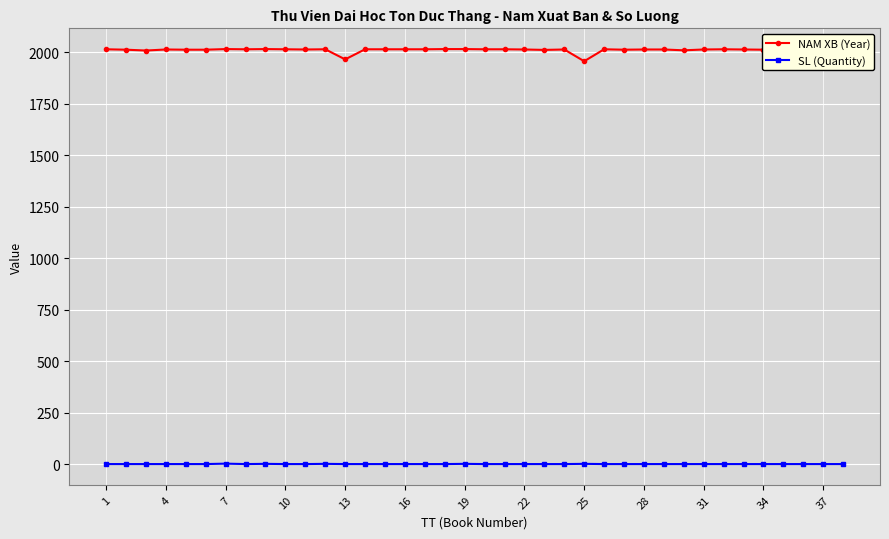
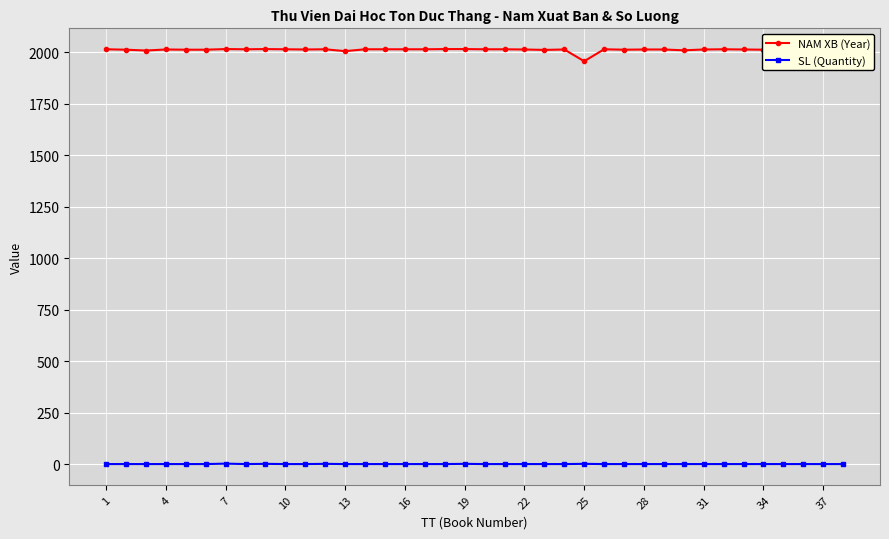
  {
    "NAM XB (Year)": {
      "1": 2020,
      "4": 2010,
      "7": 2020,
      "10": 2020,
-     "13": 1970,
+     "13": 2010,
      "16": 2020,
      "19": 2020,
      "22": 2010,
      "25": 1960,
      "28": 2010,
      "31": 2010
    },
    "SL (Quantity)": {
      "1": 0,
      "4": 0,
      "7": 0,
      "10": 0,
      "13": 0,
      "16": 0,
      "19": 0,
      "22": 0,
      "25": 0,
      "28": 0,
      "31": 0,
      "34": 0,
      "37": 0
    }
  }
